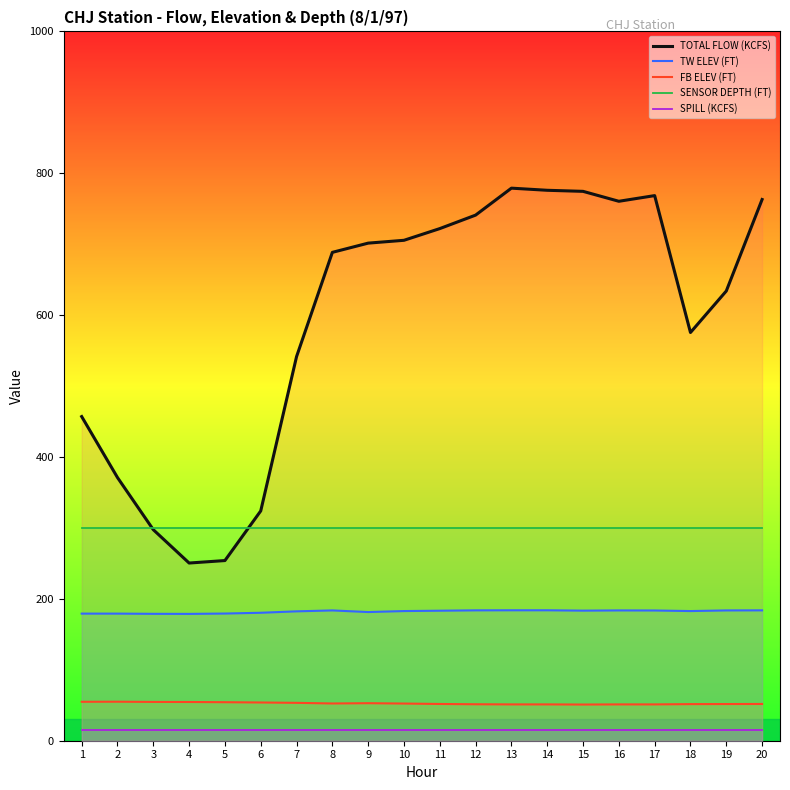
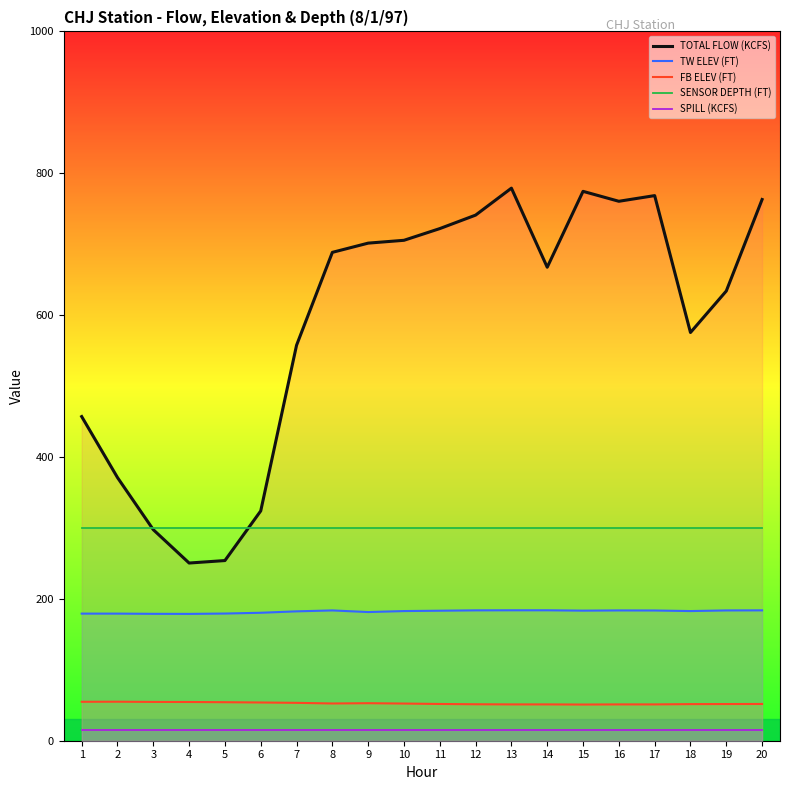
  {
    "TOTAL FLOW (KCFS)": {
      "1": 460,
      "2": 370,
      "4": 250,
      "5": 250,
      "6": 320,
-     "7": 540,
+     "7": 560,
      "8": 690,
      "9": 700,
      "10": 710,
      "11": 720,
      "12": 740,
      "13": 780,
-     "14": 780,
+     "14": 670,
      "15": 770,
      "16": 760,
      "17": 770,
      "18": 580,
      "19": 630,
      "20": 760
    },
    "TW ELEV (FT)": {
      "1": 180,
      "2": 180,
      "3": 180,
      "4": 180,
      "5": 180,
      "6": 180,
      "7": 180,
      "8": 180,
      "9": 180,
      "10": 180,
      "11": 180,
      "12": 180,
      "13": 180,
      "14": 180,
      "15": 180,
      "16": 180,
      "17": 180,
      "18": 180,
      "19": 180,
      "20": 180
    },
    "FB ELEV (FT)": {
      "1": 50,
      "2": 60,
      "3": 50,
      "4": 50,
      "5": 50,
      "6": 50,
      "7": 50,
      "8": 50,
      "9": 50,
      "10": 50,
      "11": 50,
      "12": 50,
      "13": 50,
      "14": 50,
      "15": 50,
      "16": 50,
      "17": 50,
      "18": 50,
      "19": 50,
      "20": 50
    },
    "SENSOR DEPTH (FT)": {
      "1": 300,
      "2": 300,
      "4": 300,
      "5": 300,
      "6": 300,
      "7": 300,
      "8": 300,
      "9": 300,
      "10": 300,
      "11": 300,
      "12": 300,
      "13": 300,
      "14": 300,
      "15": 300,
      "16": 300,
      "17": 300,
      "18": 300,
      "19": 300,
      "20": 300
    }
  }
